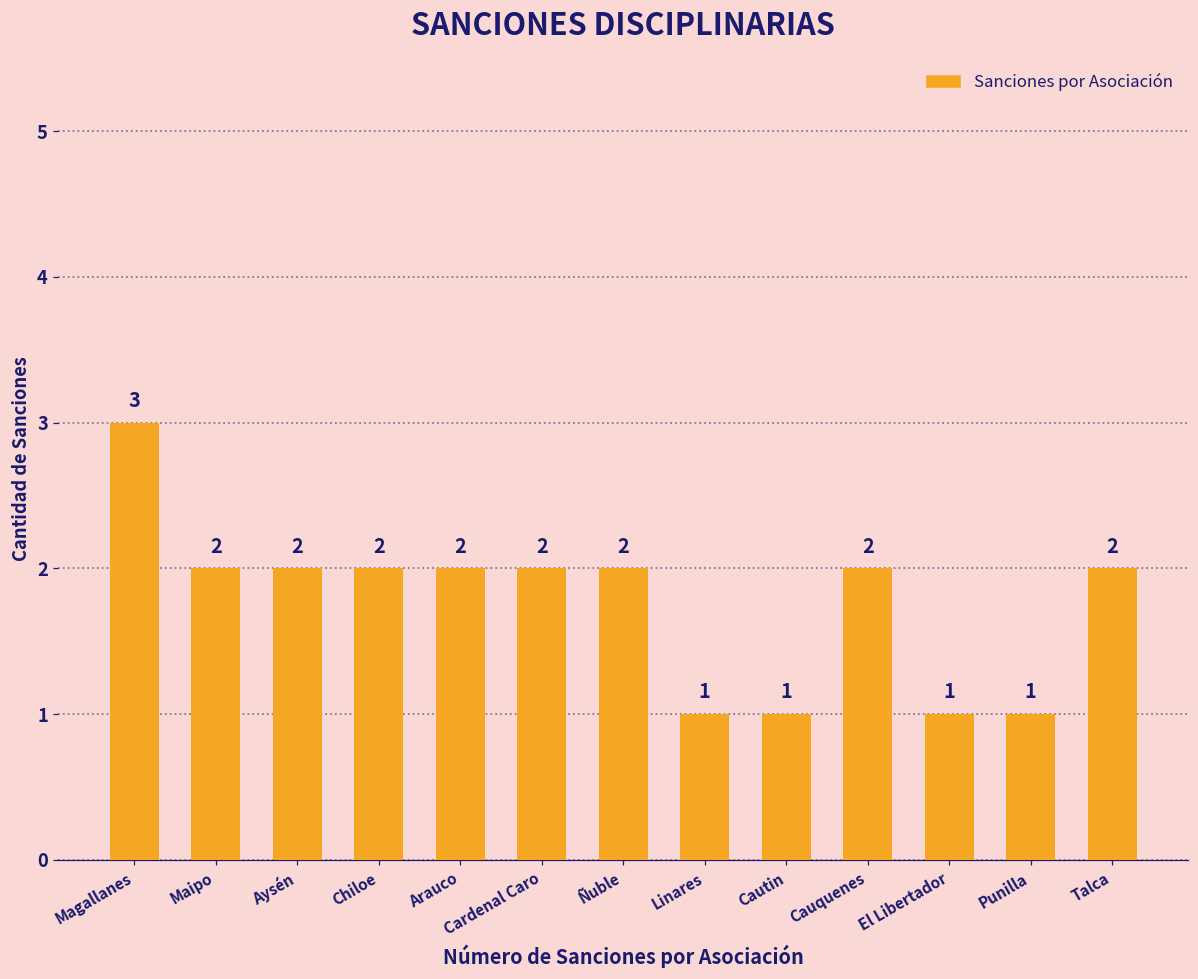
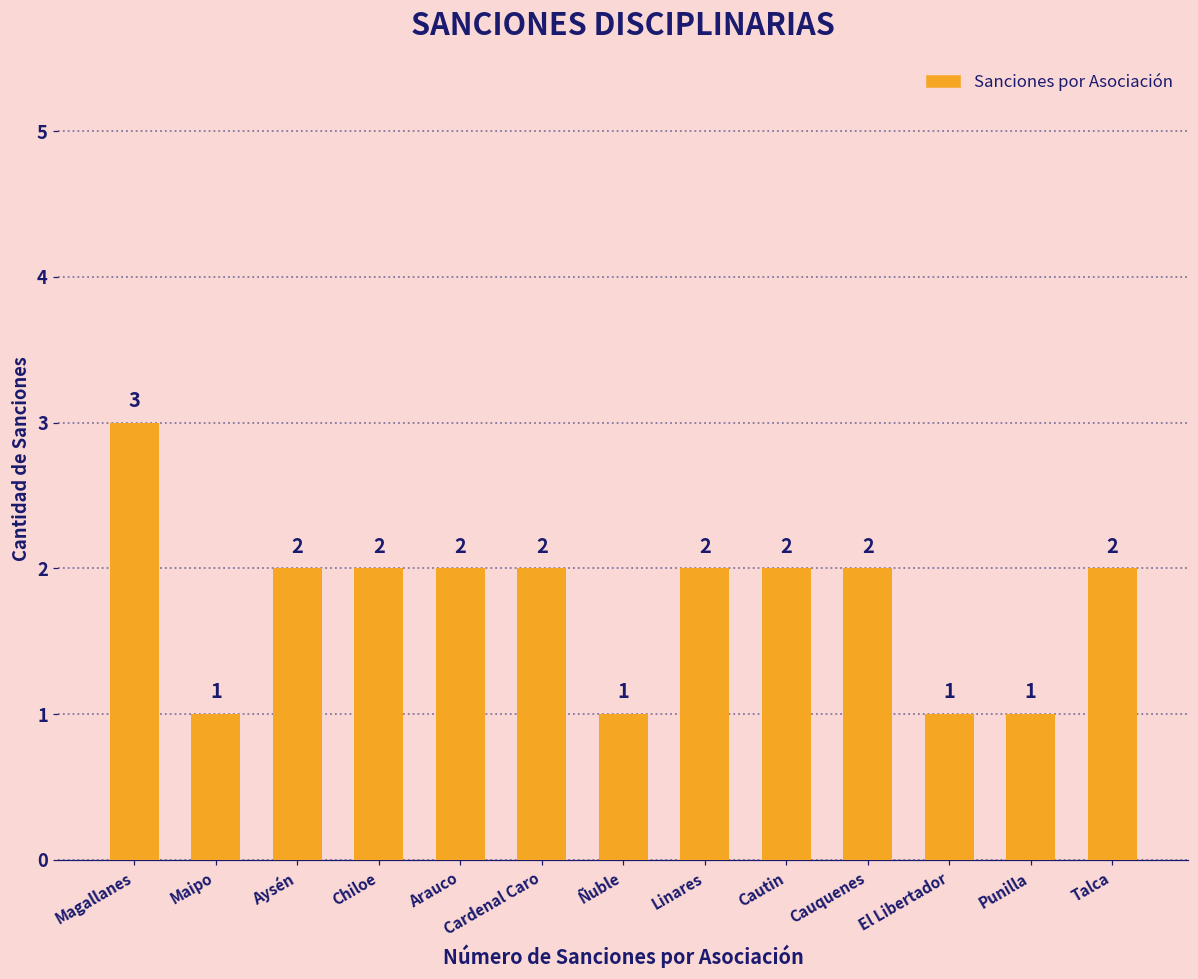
  {
    "Magallanes": 3,
-   "Maipo": 2,
+   "Maipo": 1,
    "Aysén": 2,
    "Chiloe": 2,
    "Arauco": 2,
    "Cardenal Caro": 2,
-   "Ñuble": 2,
-   "Linares": 1,
-   "Cautin": 1,
+   "Ñuble": 1,
+   "Linares": 2,
+   "Cautin": 2,
    "Cauquenes": 2,
    "El Libertador": 1,
    "Punilla": 1,
    "Talca": 2
  }
